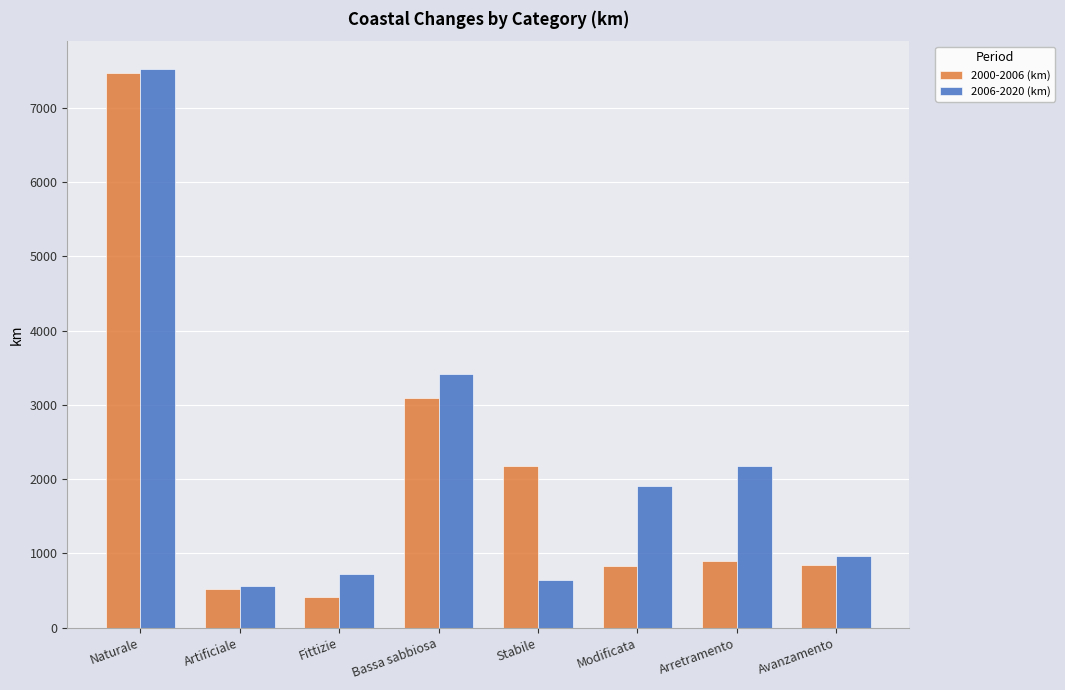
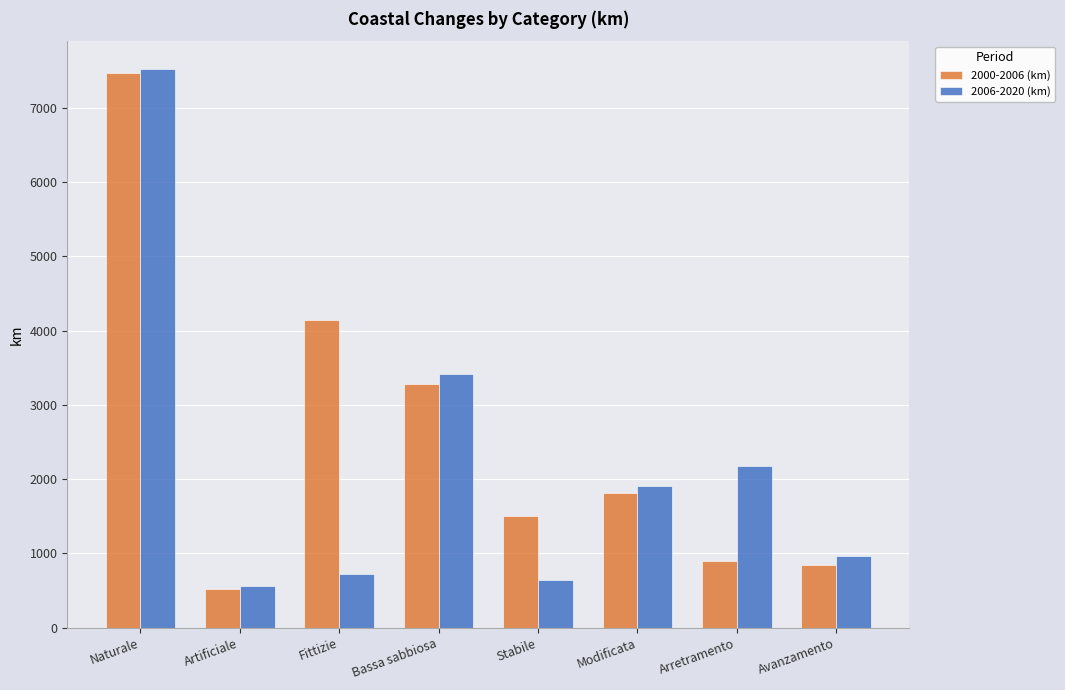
  {
    "2000-2006 (km)": {
      "Naturale": 7500,
      "Artificiale": 500,
-     "Fittizie": 400,
-     "Bassa sabbiosa": 3100,
-     "Stabile": 2200,
-     "Modificata": 800,
+     "Fittizie": 4100,
+     "Bassa sabbiosa": 3300,
+     "Stabile": 1500,
+     "Modificata": 1800,
      "Arretramento": 900,
      "Avanzamento": 800
    },
    "2006-2020 (km)": {
      "Naturale": 7500,
      "Artificiale": 600,
      "Fittizie": 700,
      "Bassa sabbiosa": 3400,
      "Stabile": 600,
      "Modificata": 1900,
      "Arretramento": 2200,
      "Avanzamento": 1000
    }
  }
